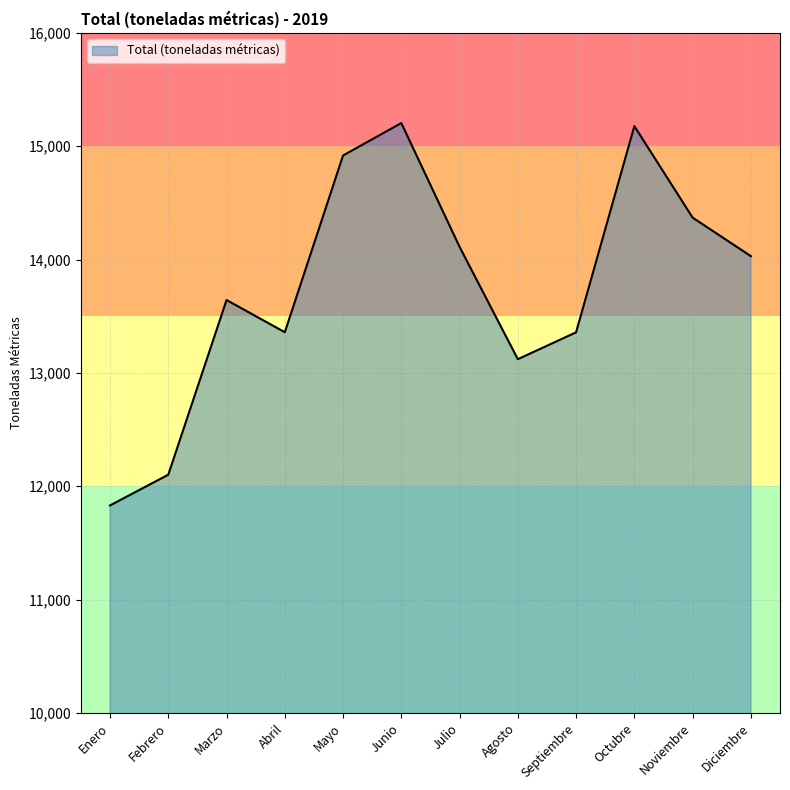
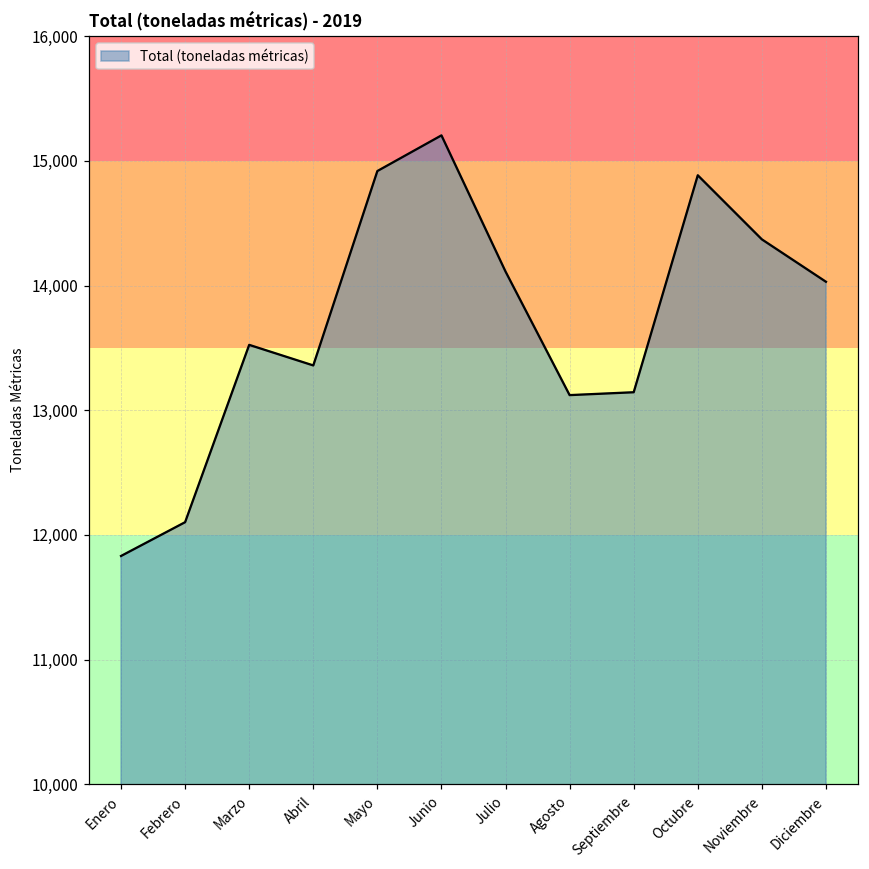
  {
    "Enero": "11,830",
    "Febrero": "12,100",
-   "Marzo": "13,640",
+   "Marzo": "13,520",
    "Abril": "13,360",
    "Mayo": "14,920",
    "Junio": "15,200",
    "Julio": "14,110",
    "Agosto": "13,120",
-   "Septiembre": "13,360",
-   "Octubre": "15,180",
+   "Septiembre": "13,140",
+   "Octubre": "14,880",
    "Noviembre": "14,370",
    "Diciembre": "14,030"
  }
